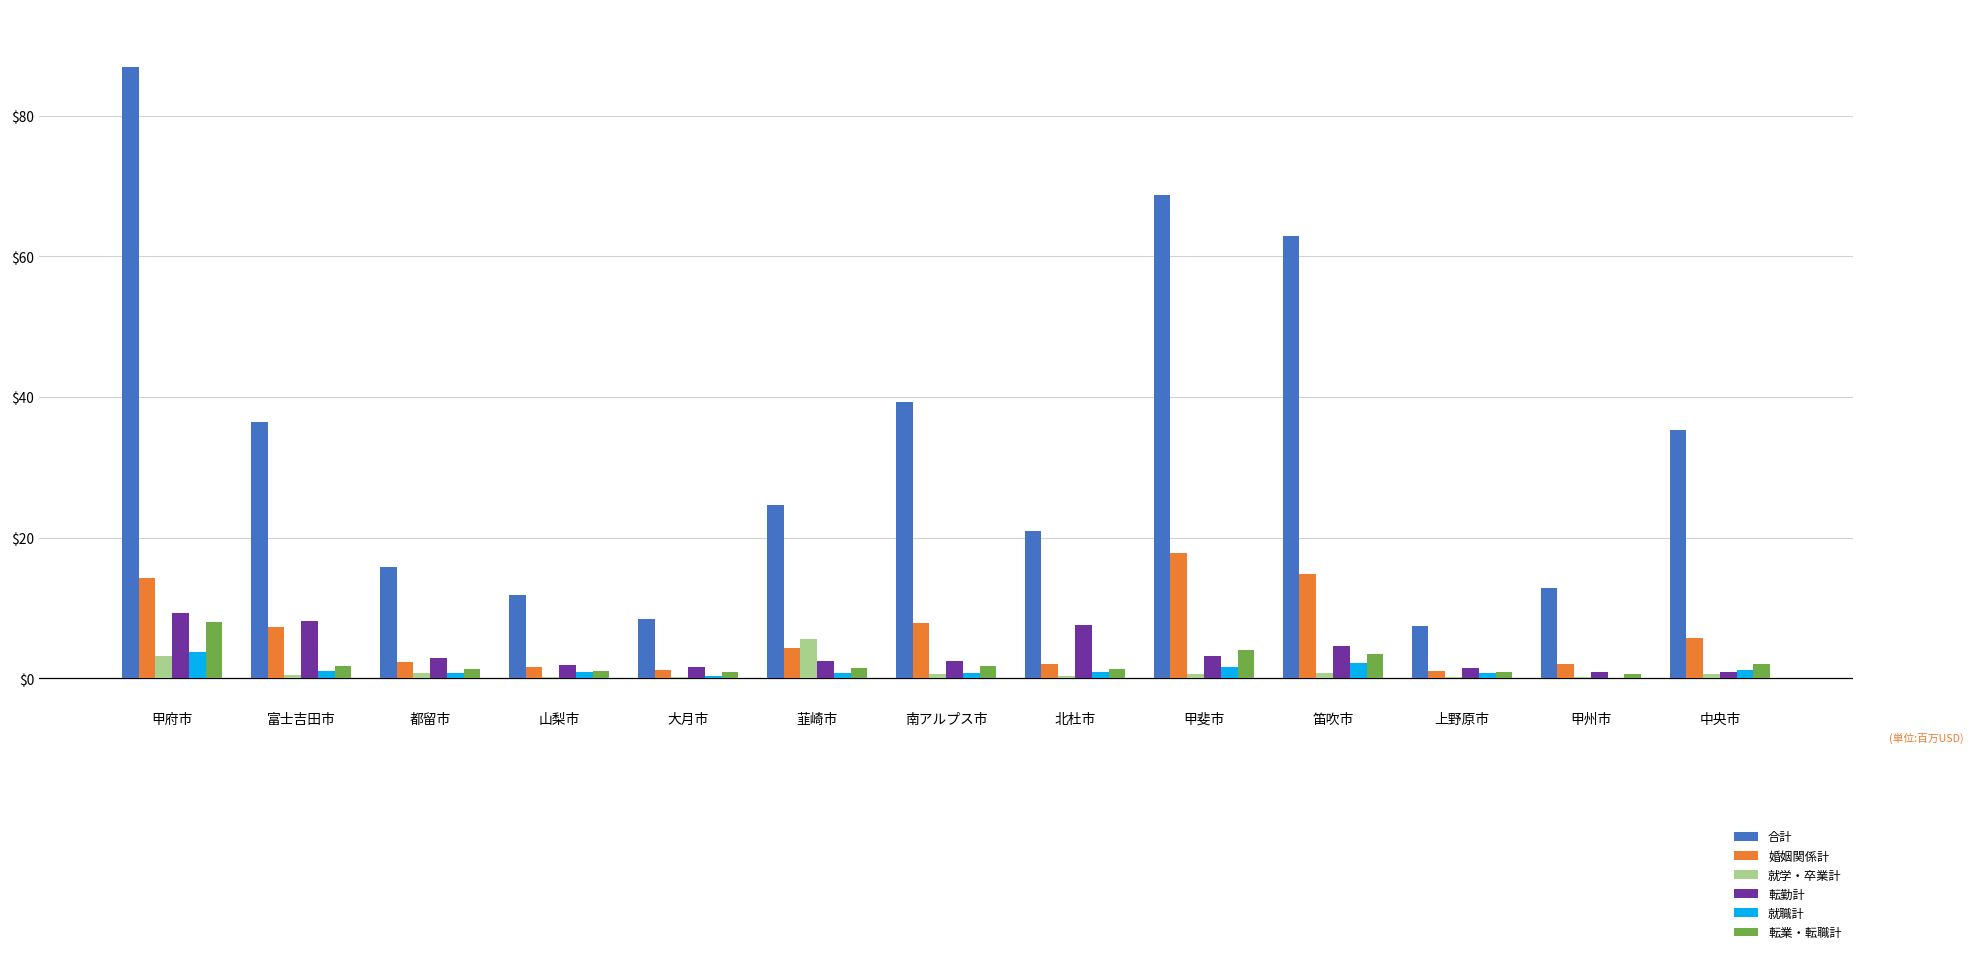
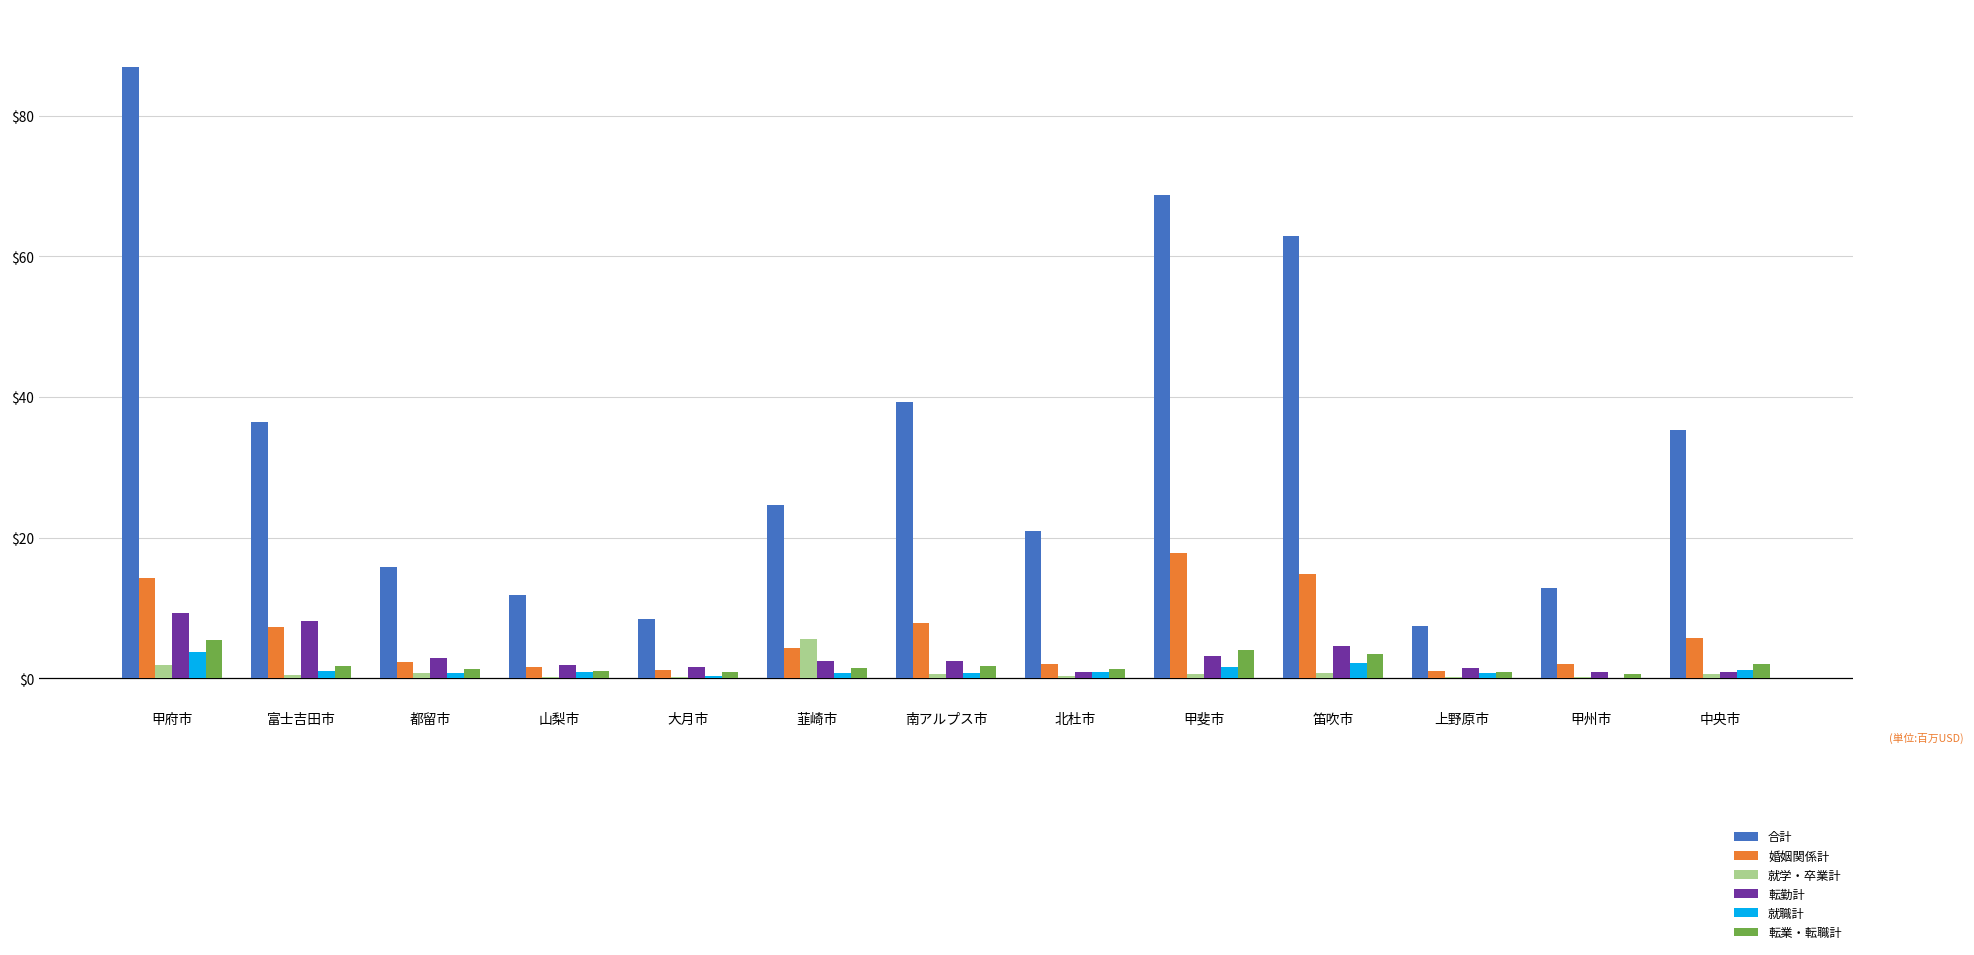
  {
    "合計": {
      "甲府市": "$87",
      "富士吉田市": "$37",
      "都留市": "$16",
      "山梨市": "$12",
      "大月市": "$8",
      "韮崎市": "$25",
      "南アルプス市": "$39",
      "北杜市": "$21",
      "甲斐市": "$69",
      "笛吹市": "$63",
      "上野原市": "$8",
      "甲州市": "$13",
      "中央市": "$35"
    },
    "婚姻関係計": {
      "甲府市": "$14",
      "富士吉田市": "$7",
      "都留市": "$2",
      "山梨市": "$2",
      "大月市": "$1",
      "韮崎市": "$4",
      "南アルプス市": "$8",
      "北杜市": "$2",
      "甲斐市": "$18",
      "笛吹市": "$15",
      "上野原市": "$1",
      "甲州市": "$2",
      "中央市": "$6"
    },
    "就学・卒業計": {
-     "甲府市": "$3",
+     "甲府市": "$2",
      "富士吉田市": "$1",
      "都留市": "$1",
      "韮崎市": "$6",
      "南アルプス市": "$1",
      "甲斐市": "$1",
      "笛吹市": "$1",
      "中央市": "$1"
    },
    "転勤計": {
      "甲府市": "$9",
      "富士吉田市": "$8",
      "都留市": "$3",
      "山梨市": "$2",
      "大月市": "$2",
      "韮崎市": "$3",
      "南アルプス市": "$3",
-     "北杜市": "$8",
+     "北杜市": "$1",
      "甲斐市": "$3",
      "笛吹市": "$5",
      "上野原市": "$2",
      "甲州市": "$1",
      "中央市": "$1"
    },
    "就職計": {
      "甲府市": "$4",
      "富士吉田市": "$1",
      "都留市": "$1",
      "山梨市": "$1",
      "韮崎市": "$1",
      "南アルプス市": "$1",
      "北杜市": "$1",
      "甲斐市": "$2",
      "笛吹市": "$2",
      "上野原市": "$1",
      "中央市": "$1"
    },
    "転業・転職計": {
-     "甲府市": "$8",
+     "甲府市": "$6",
      "富士吉田市": "$2",
      "都留市": "$1",
      "山梨市": "$1",
      "大月市": "$1",
      "韮崎市": "$1",
      "南アルプス市": "$2",
      "北杜市": "$1",
      "甲斐市": "$4",
      "笛吹市": "$4",
      "上野原市": "$1",
      "甲州市": "$1",
      "中央市": "$2"
    }
  }
